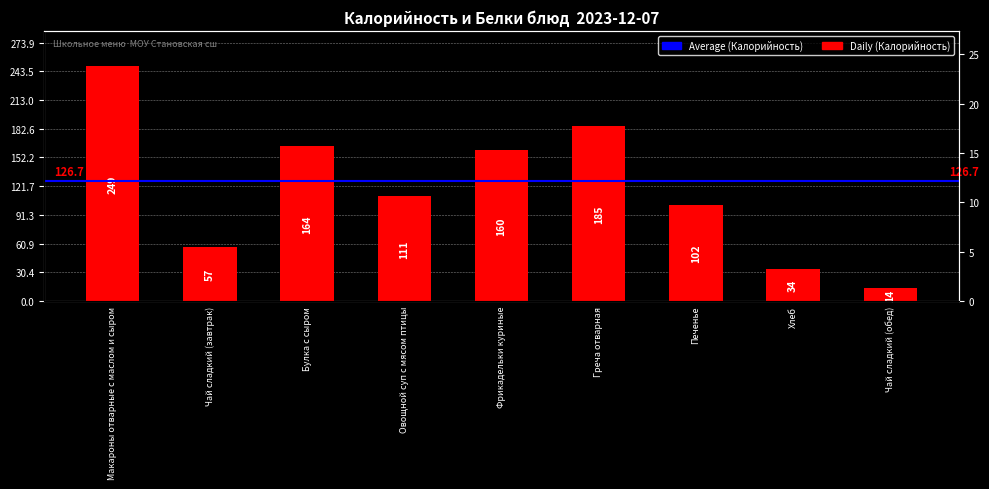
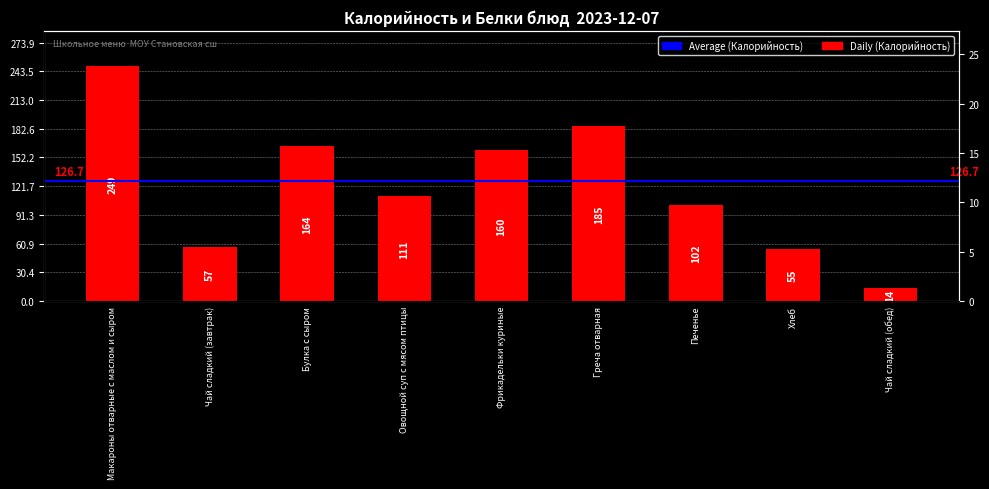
  {
    "Макароны отварные с маслом и сыром": 249,
    "Чай сладкий (завтрак)": 57,
    "Булка с сыром": 164,
    "Овощной суп с мясом птицы": 111,
    "Фрикадельки куриные": 160,
    "Греча отварная": 185,
    "Печенье": 102,
-   "Хлеб": 34,
+   "Хлеб": 55,
    "Чай сладкий (обед)": 14
  }
